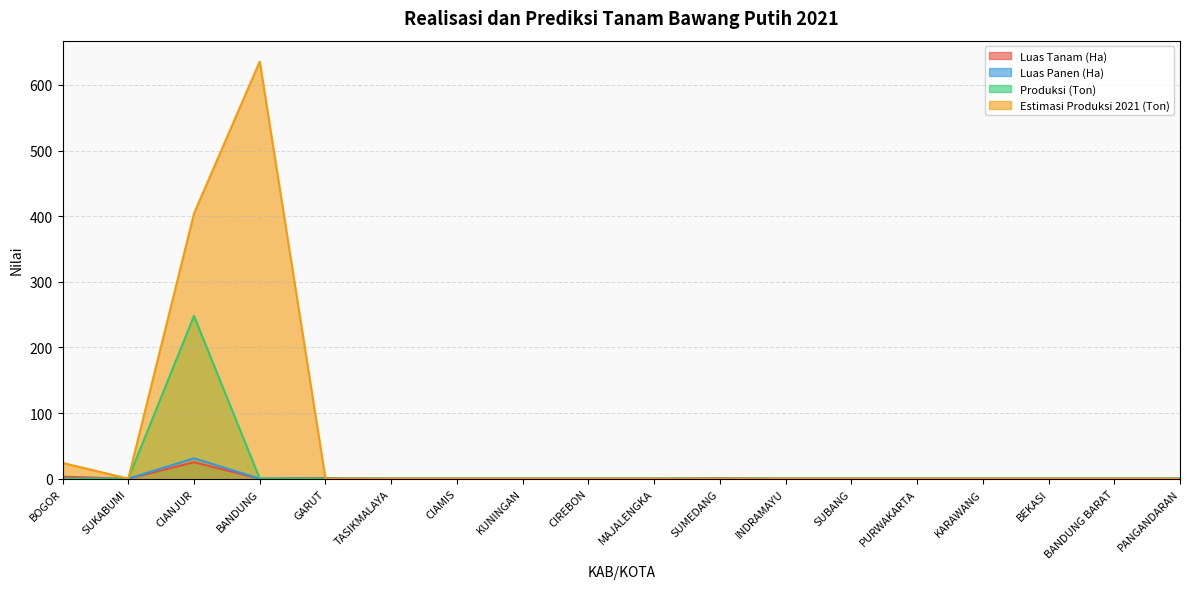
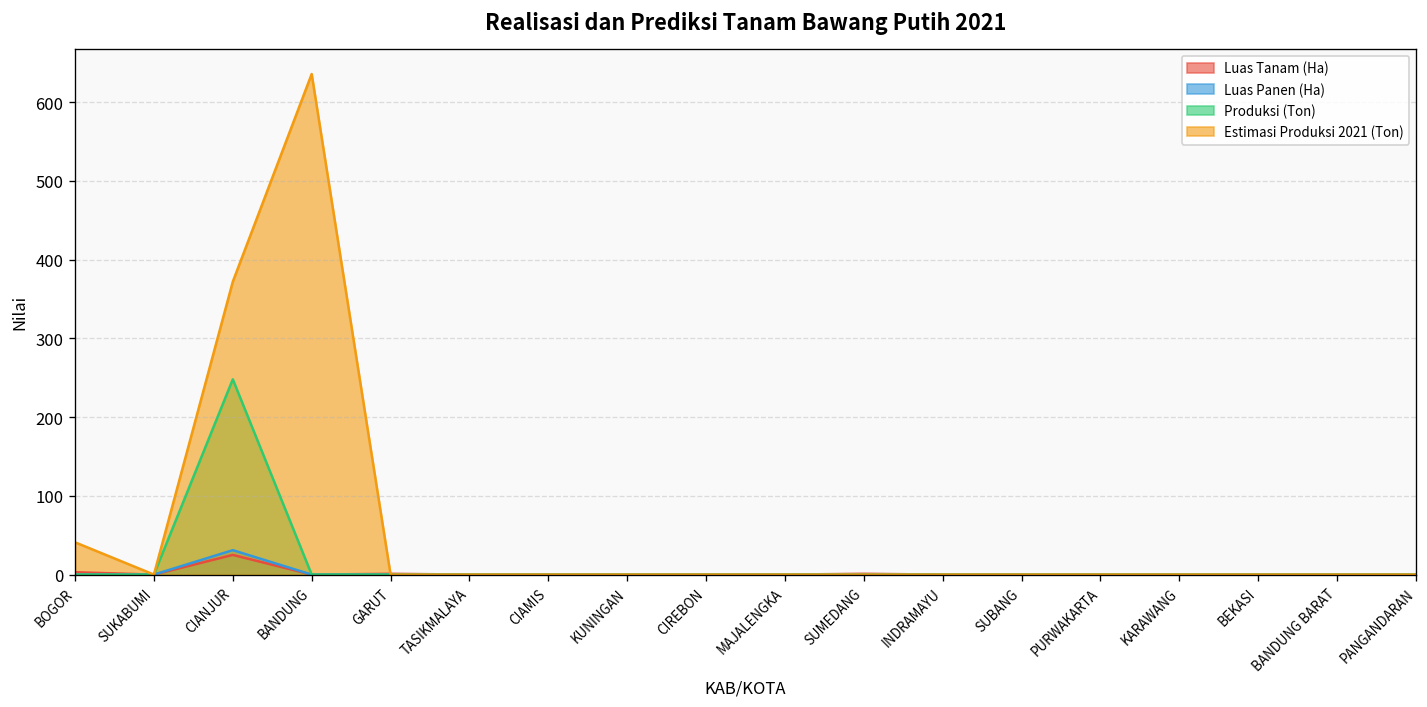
  {
    "Luas Tanam (Ha)": {
      "CIANJUR": 30
    },
    "Luas Panen (Ha)": {
      "CIANJUR": 30
    },
    "Produksi (Ton)": {
      "CIANJUR": 250
    },
    "Estimasi Produksi 2021 (Ton)": {
-     "BOGOR": 20,
-     "CIANJUR": 400,
+     "BOGOR": 40,
+     "CIANJUR": 370,
      "BANDUNG": 640
    }
  }
